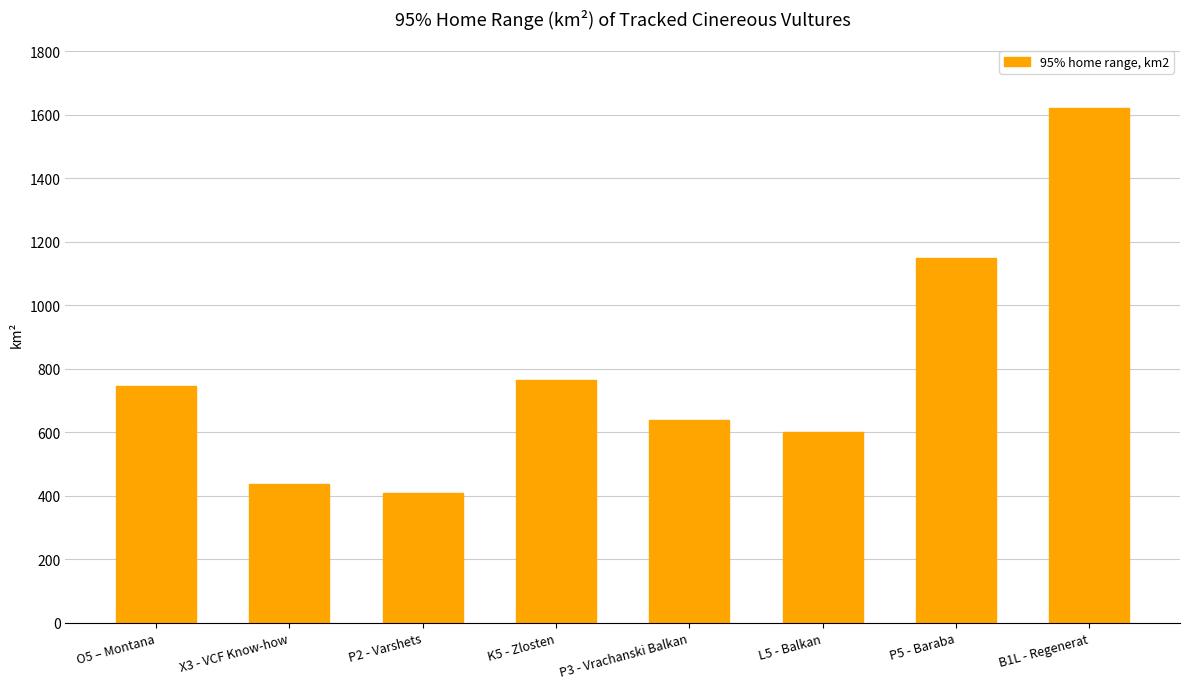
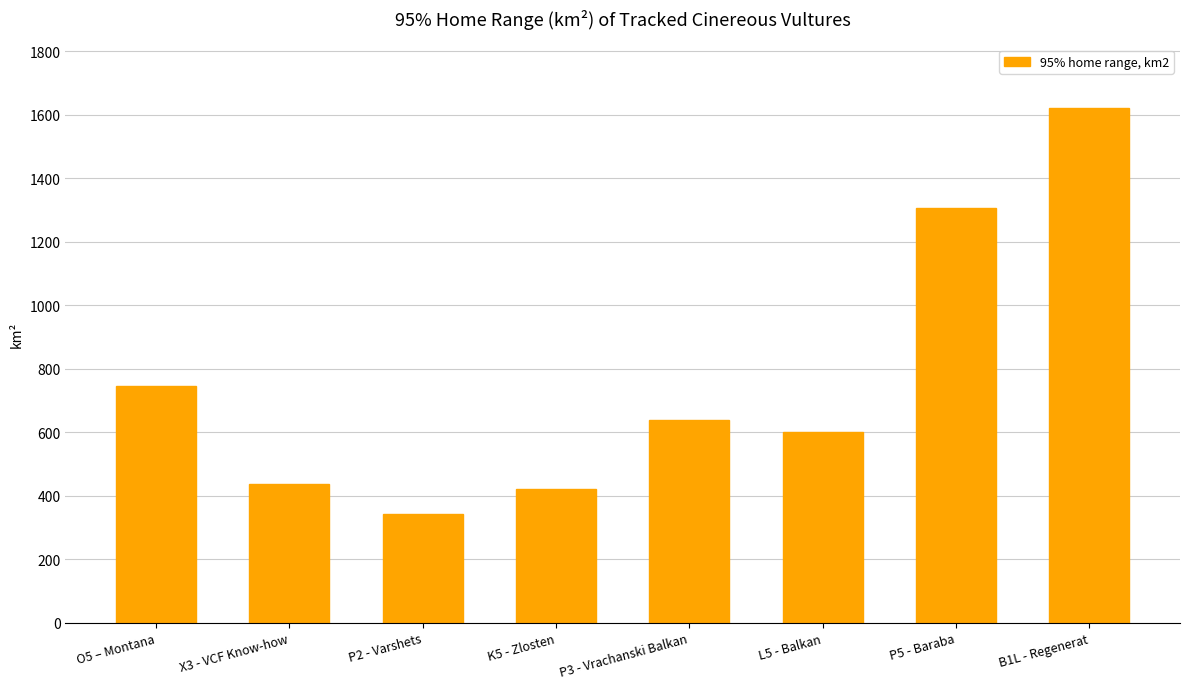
  {
    "O5 – Montana": 740,
    "X3 - VCF Know-how": 440,
-   "P2 - Varshets": 410,
-   "K5 - Zlosten": 770,
+   "P2 - Varshets": 340,
+   "K5 - Zlosten": 420,
    "P3 - Vrachanski Balkan": 640,
    "L5 - Balkan": 600,
-   "P5 - Baraba": 1150,
+   "P5 - Baraba": 1310,
    "B1L - Regenerat": 1620
  }
